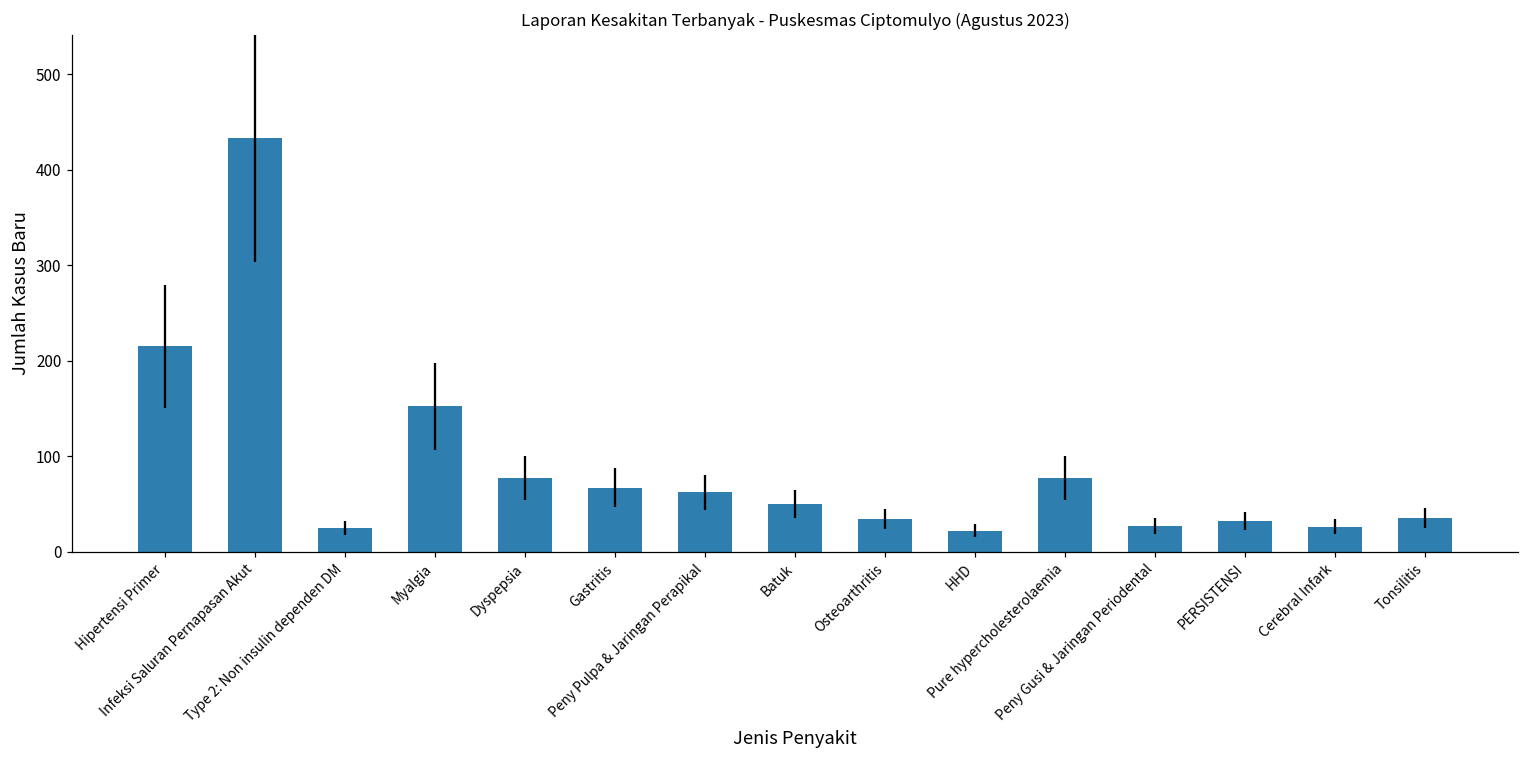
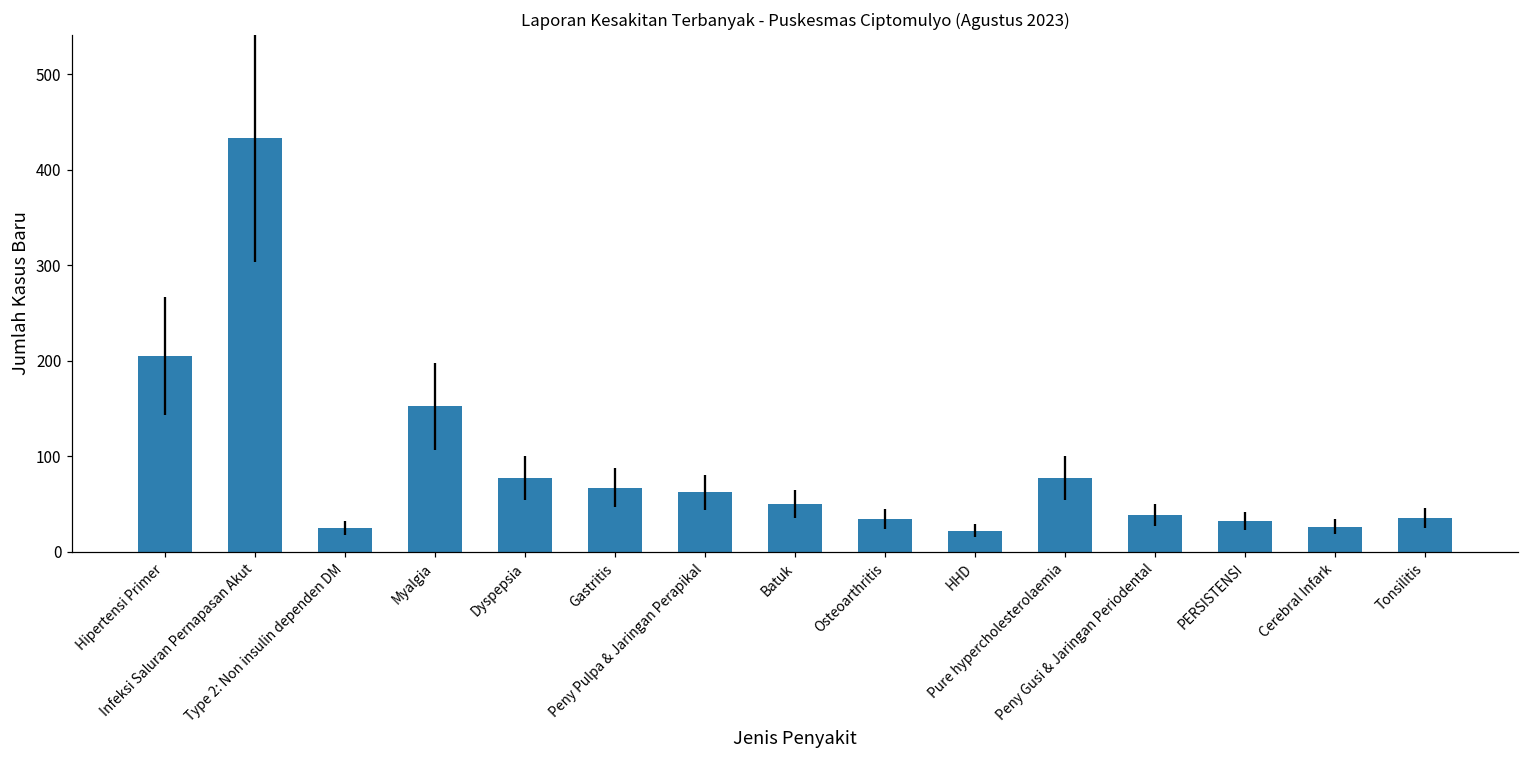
  {
-   "Hipertensi Primer": 220,
+   "Hipertensi Primer": 210,
    "Infeksi Saluran Pernapasan Akut": 430,
    "Type 2: Non insulin dependen DM": 30,
    "Myalgia": 150,
    "Dyspepsia": 80,
    "Gastritis": 70,
    "Peny Pulpa & Jaringan Perapikal": 60,
    "Batuk": 50,
    "Osteoarthritis": 30,
    "HHD": 20,
    "Pure hypercholesterolaemia": 80,
-   "Peny Gusi & Jaringan Periodental": 30,
+   "Peny Gusi & Jaringan Periodental": 40,
    "PERSISTENSI": 30,
    "Cerebral Infark": 30,
    "Tonsilitis": 40
  }
